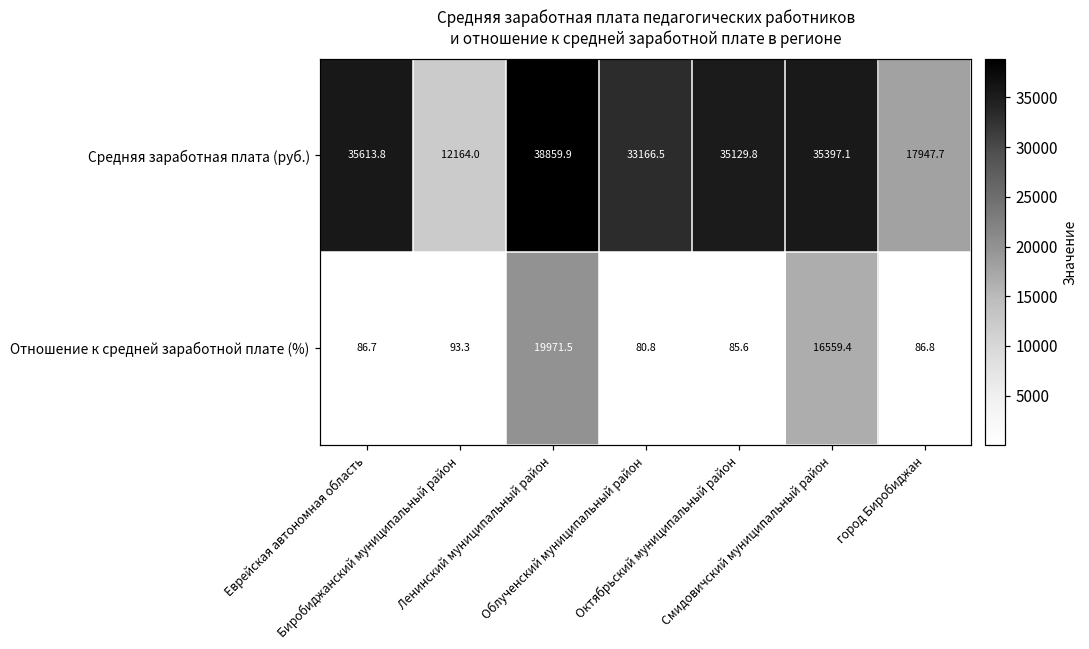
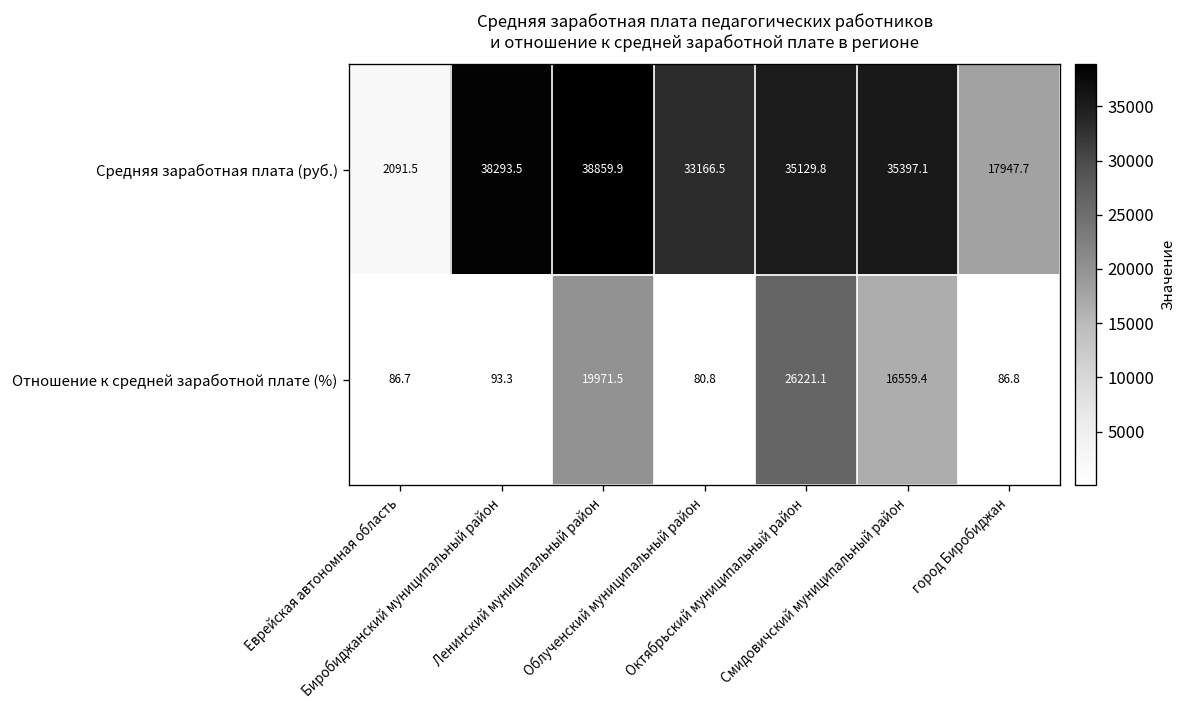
  {
    "Средняя заработная плата (руб.)": {
-     "Еврейская автономная область": 35613.8,
-     "Биробиджанский муниципальный район": 12164.0,
+     "Еврейская автономная область": 2091.5,
+     "Биробиджанский муниципальный район": 38293.5,
      "Ленинский муниципальный район": 38859.9,
      "Облученский муниципальный район": 33166.5,
      "Октябрьский муниципальный район": 35129.8,
      "Смидовичский муниципальный район": 35397.1,
      "город Биробиджан": 17947.7
    },
    "Отношение к средней заработной плате (%)": {
      "Еврейская автономная область": 86.7,
      "Биробиджанский муниципальный район": 93.3,
      "Ленинский муниципальный район": 19971.5,
      "Облученский муниципальный район": 80.8,
-     "Октябрьский муниципальный район": 85.6,
+     "Октябрьский муниципальный район": 26221.1,
      "Смидовичский муниципальный район": 16559.4,
      "город Биробиджан": 86.8
    }
  }
